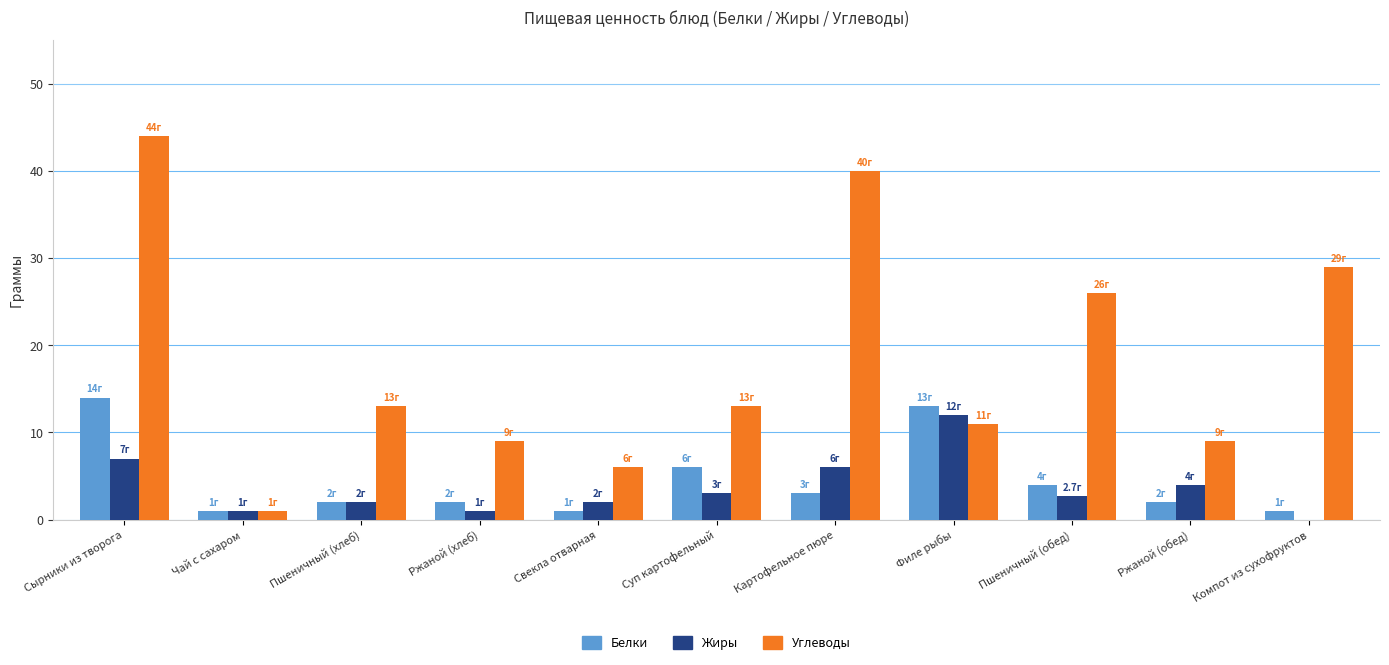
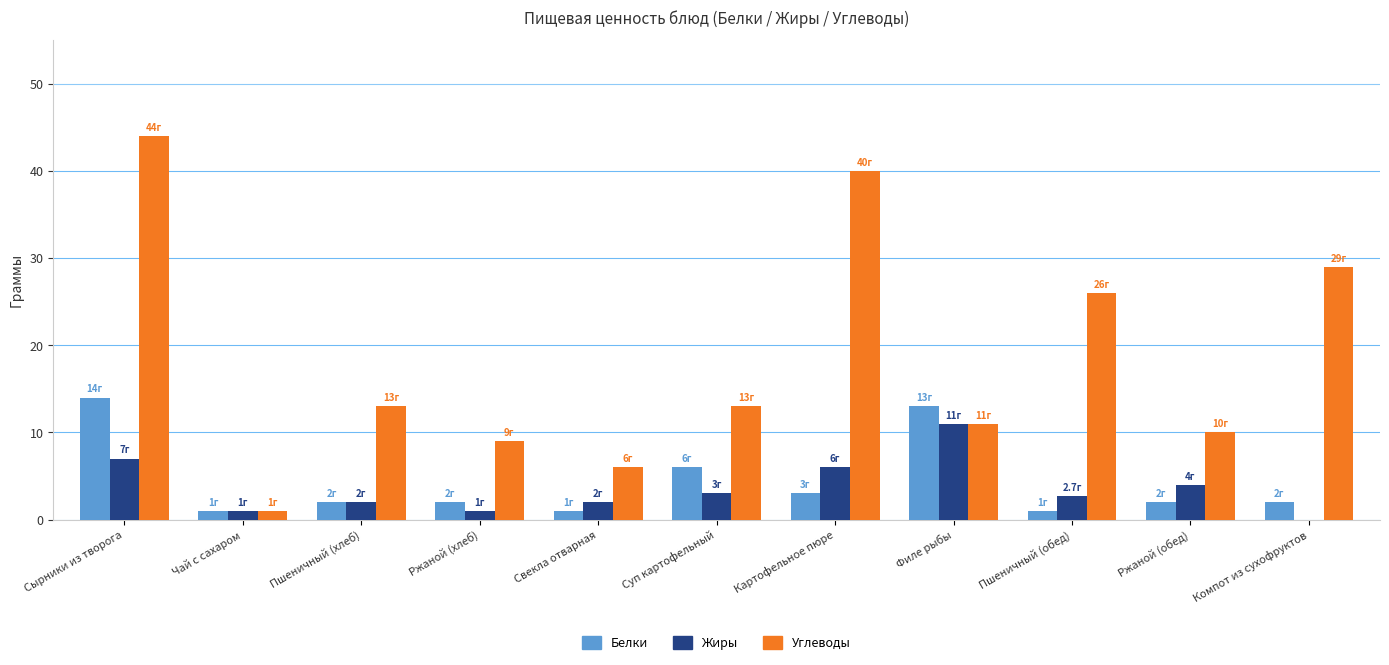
  {
    "Белки": {
      "Сырники из творога": "14г",
      "Чай с сахаром": "1г",
      "Пшеничный (хлеб)": "2г",
      "Ржаной (хлеб)": "2г",
      "Свекла отварная": "1г",
      "Суп картофельный": "6г",
      "Картофельное пюре": "3г",
      "Филе рыбы": "13г",
-     "Пшеничный (обед)": "4г",
+     "Пшеничный (обед)": "1г",
      "Ржаной (обед)": "2г",
-     "Компот из сухофруктов": "1г"
+     "Компот из сухофруктов": "2г"
    },
    "Жиры": {
      "Сырники из творога": "7г",
      "Чай с сахаром": "1г",
      "Пшеничный (хлеб)": "2г",
      "Ржаной (хлеб)": "1г",
      "Свекла отварная": "2г",
      "Суп картофельный": "3г",
      "Картофельное пюре": "6г",
-     "Филе рыбы": "12г",
+     "Филе рыбы": "11г",
      "Пшеничный (обед)": "2.7г",
      "Ржаной (обед)": "4г"
    },
    "Углеводы": {
      "Сырники из творога": "44г",
      "Чай с сахаром": "1г",
      "Пшеничный (хлеб)": "13г",
      "Ржаной (хлеб)": "9г",
      "Свекла отварная": "6г",
      "Суп картофельный": "13г",
      "Картофельное пюре": "40г",
      "Филе рыбы": "11г",
      "Пшеничный (обед)": "26г",
-     "Ржаной (обед)": "9г",
+     "Ржаной (обед)": "10г",
      "Компот из сухофруктов": "29г"
    }
  }
